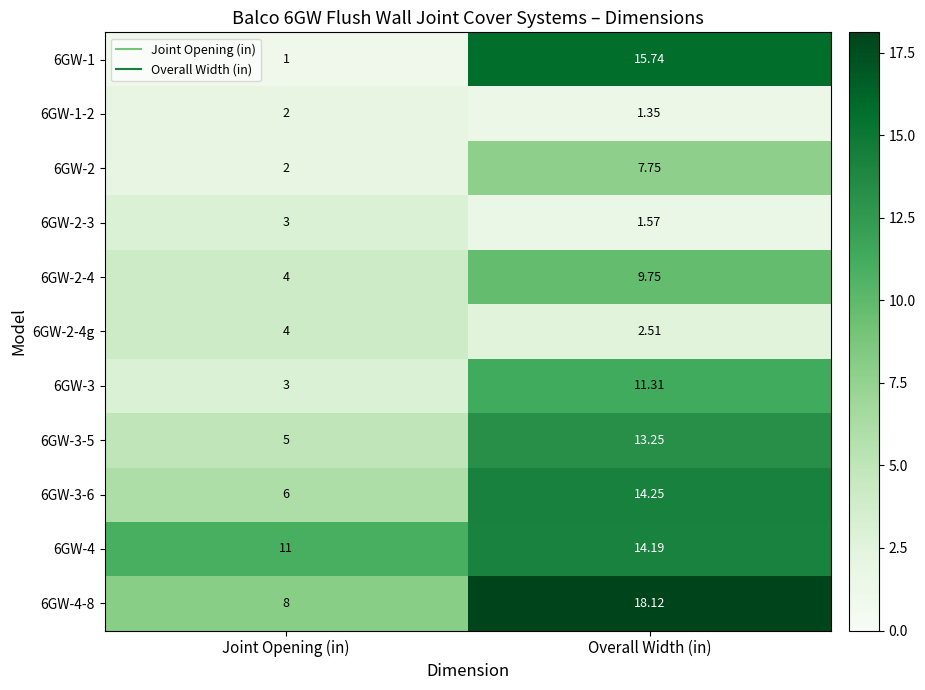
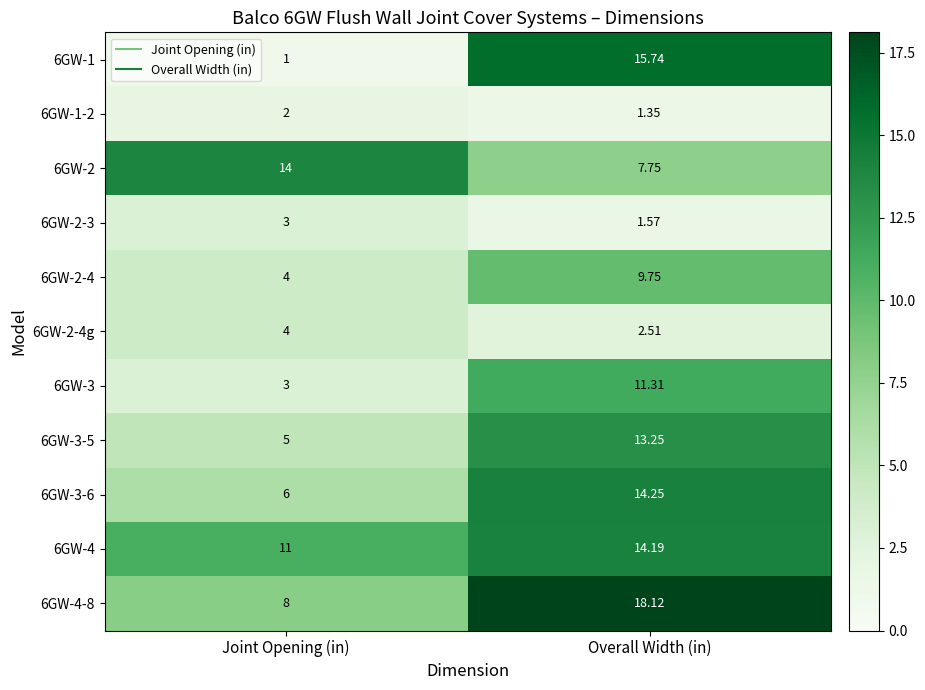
  {
    "6GW-1": {
      "Joint Opening (in)": 1,
      "Overall Width (in)": 15.74
    },
    "6GW-1-2": {
      "Joint Opening (in)": 2,
      "Overall Width (in)": 1.35
    },
    "6GW-2": {
-     "Joint Opening (in)": 2,
+     "Joint Opening (in)": 14,
      "Overall Width (in)": 7.75
    },
    "6GW-2-3": {
      "Joint Opening (in)": 3,
      "Overall Width (in)": 1.57
    },
    "6GW-2-4": {
      "Joint Opening (in)": 4,
      "Overall Width (in)": 9.75
    },
    "6GW-2-4g": {
      "Joint Opening (in)": 4,
      "Overall Width (in)": 2.51
    },
    "6GW-3": {
      "Joint Opening (in)": 3,
      "Overall Width (in)": 11.31
    },
    "6GW-3-5": {
      "Joint Opening (in)": 5,
      "Overall Width (in)": 13.25
    },
    "6GW-3-6": {
      "Joint Opening (in)": 6,
      "Overall Width (in)": 14.25
    },
    "6GW-4": {
      "Joint Opening (in)": 11,
      "Overall Width (in)": 14.19
    },
    "6GW-4-8": {
      "Joint Opening (in)": 8,
      "Overall Width (in)": 18.12
    }
  }
